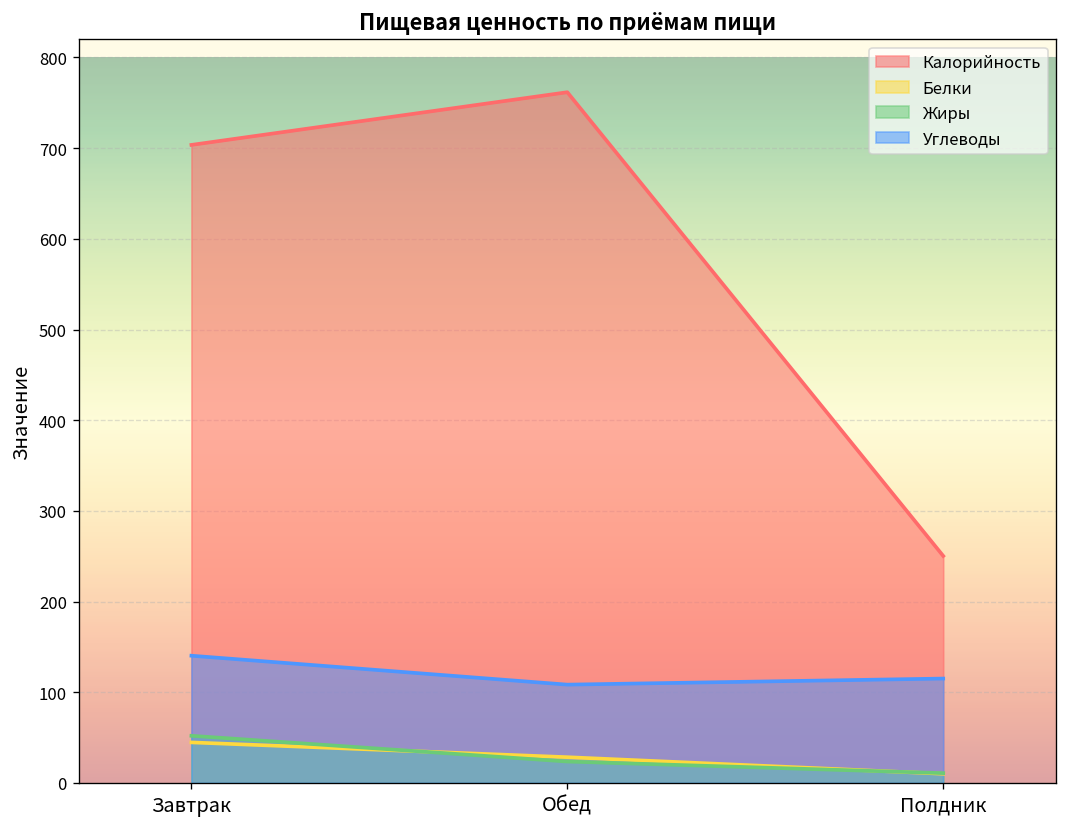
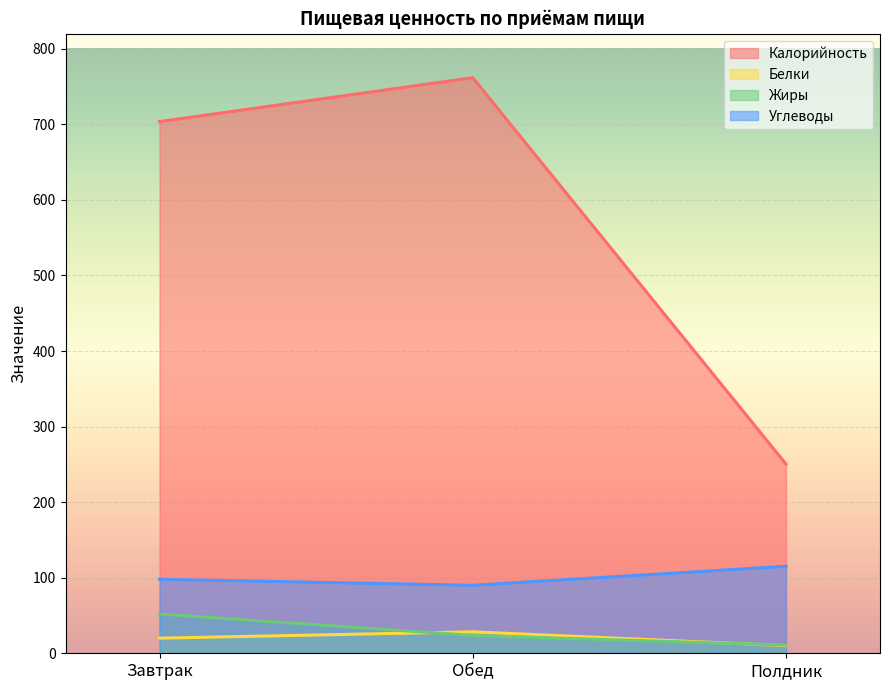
  {
    "Калорийность": {
      "Завтрак": 700,
      "Обед": 760,
      "Полдник": 250
    },
    "Белки": {
-     "Завтрак": 40,
+     "Завтрак": 20,
      "Обед": 30
    },
    "Жиры": {
      "Завтрак": 50,
      "Обед": 20
    },
    "Углеводы": {
-     "Завтрак": 140,
-     "Обед": 110,
+     "Завтрак": 100,
+     "Обед": 90,
      "Полдник": 120
    }
  }
